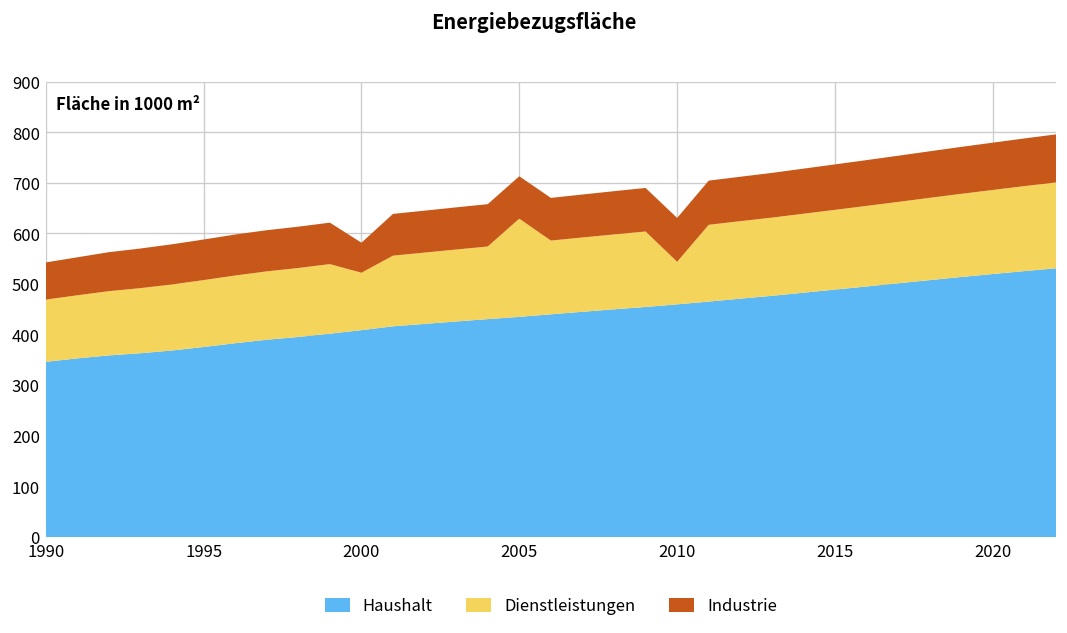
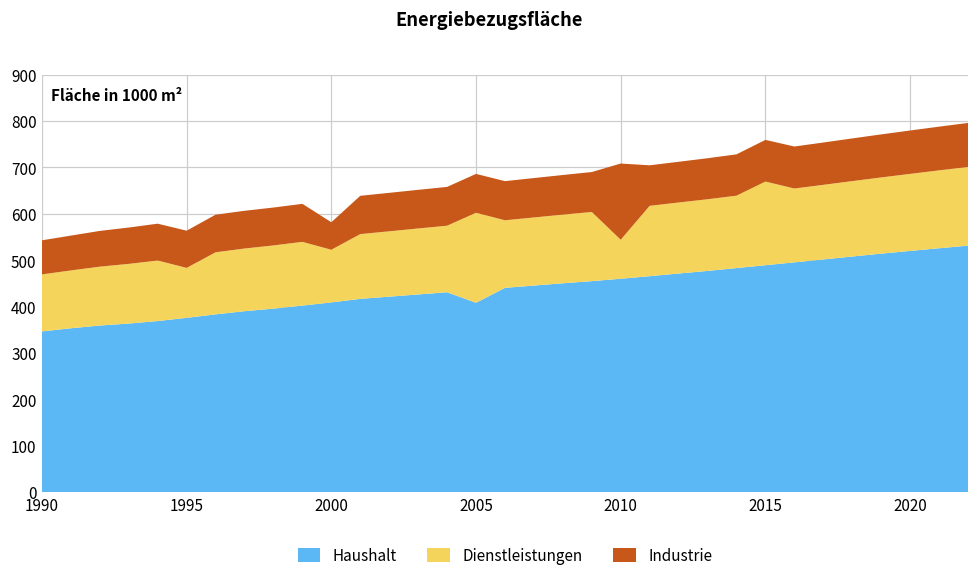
  {
    "Haushalt": {
-     "2005": 440
+     "2005": 410
    },
    "Dienstleistungen": {
-     "1995": 130,
-     "2015": 160
+     "1995": 110,
+     "2015": 180
    },
    "Industrie": {
      "1990": 70,
      "1995": 80,
      "2000": 60,
      "2005": 80,
-     "2010": 90,
+     "2010": 160,
      "2015": 90,
      "2020": 90
    }
  }
